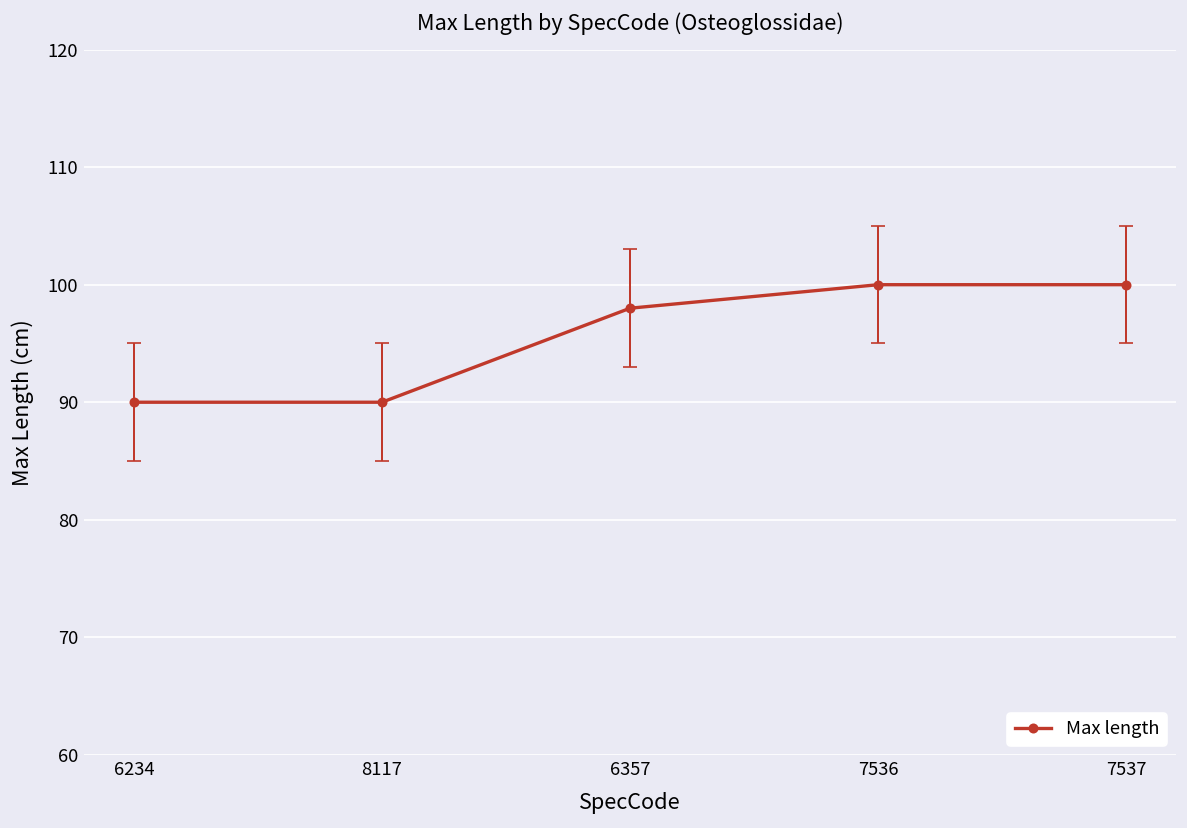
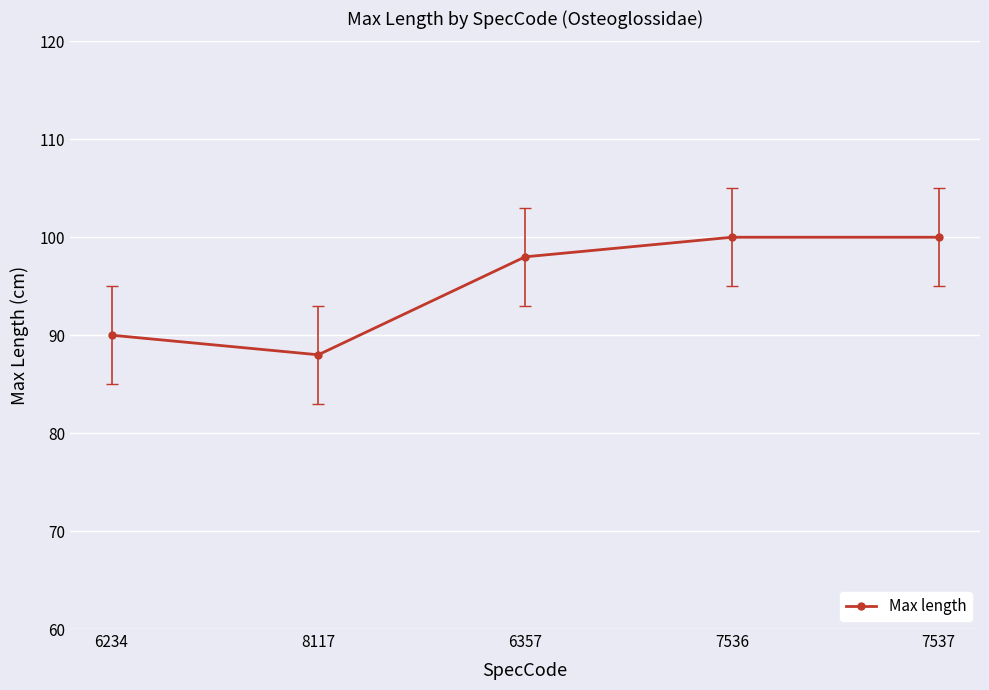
  {
    "Max length": {
      "6234": 90,
-     "8117": 90,
+     "8117": 88,
      "6357": 98,
      "7536": 100,
      "7537": 100
    }
  }
